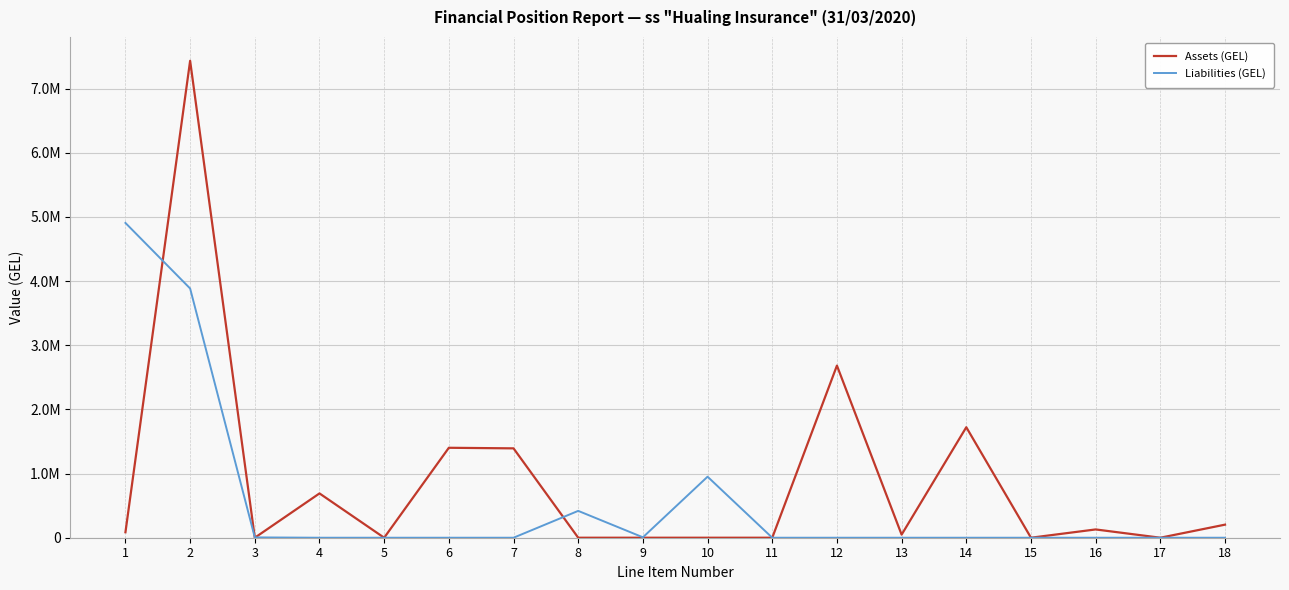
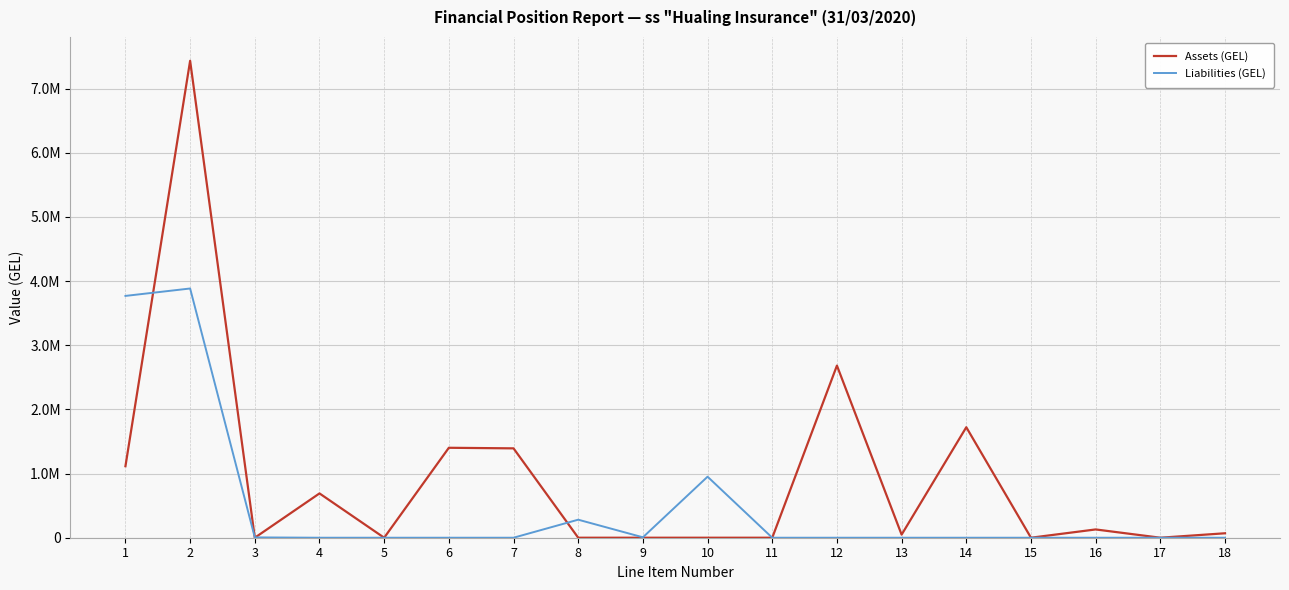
  {
    "Assets (GEL)": {
-     "1": 100000,
+     "1": 1100000,
      "2": 7400000,
      "4": 700000,
      "6": 1400000,
      "7": 1400000,
      "8": 0,
      "10": 0,
      "12": 2700000,
      "13": 0,
      "14": 1700000,
      "16": 100000,
-     "18": 200000
+     "18": 100000
    },
    "Liabilities (GEL)": {
-     "1": 4900000,
+     "1": 3800000,
      "2": 3900000,
      "4": 0,
      "6": 0,
      "7": 0,
-     "8": 400000,
+     "8": 300000,
      "10": 1000000,
      "12": 0,
      "13": 0,
      "14": 0,
      "16": 0,
      "18": 0
    }
  }
